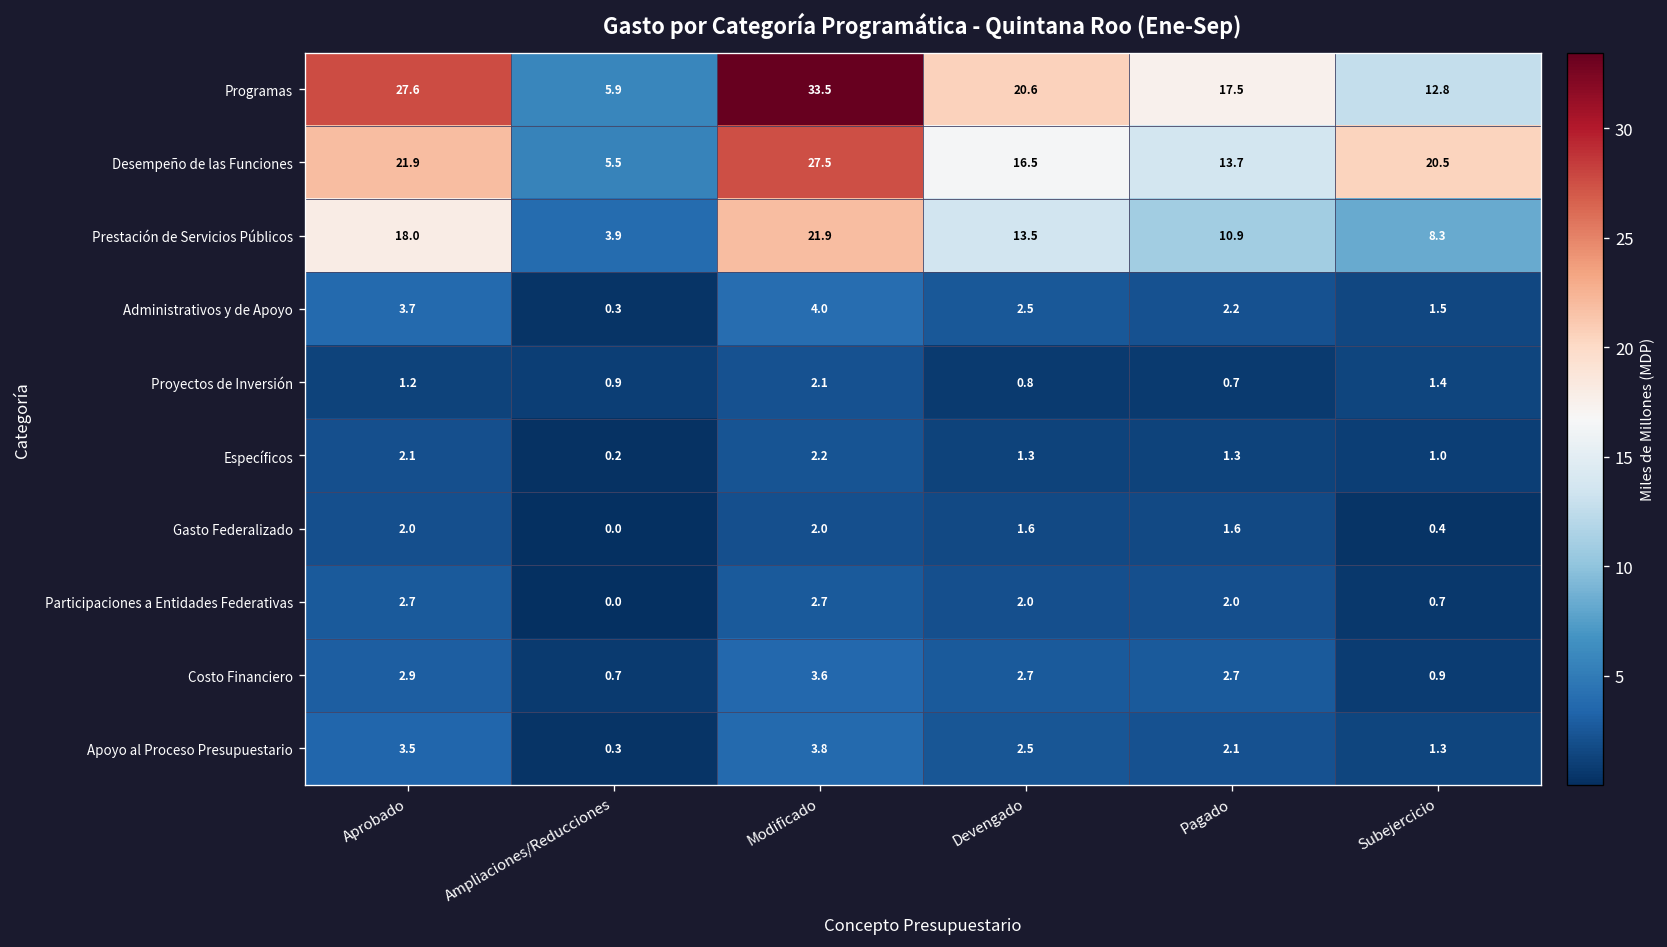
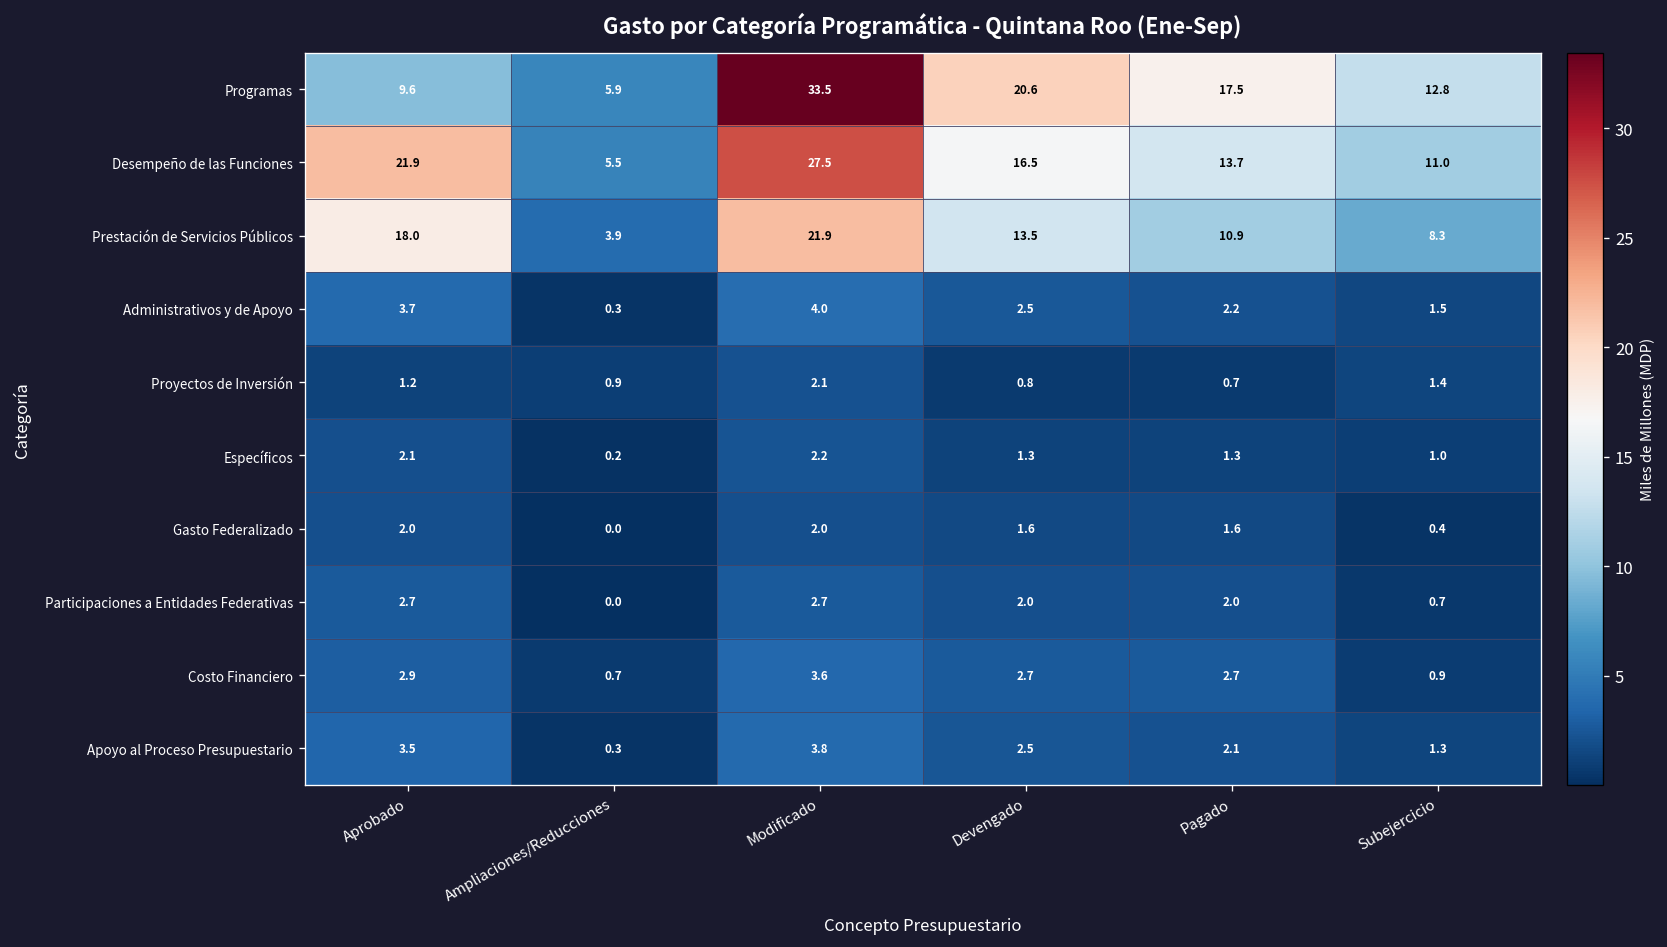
  {
    "Programas": {
-     "Aprobado": 27.6,
+     "Aprobado": 9.6,
      "Ampliaciones/Reducciones": 5.9,
      "Modificado": 33.5,
      "Devengado": 20.6,
      "Pagado": 17.5,
      "Subejercicio": 12.8
    },
    "Desempeño de las Funciones": {
      "Aprobado": 21.9,
      "Ampliaciones/Reducciones": 5.5,
      "Modificado": 27.5,
      "Devengado": 16.5,
      "Pagado": 13.7,
-     "Subejercicio": 20.5
+     "Subejercicio": 11.0
    },
    "Prestación de Servicios Públicos": {
      "Aprobado": 18.0,
      "Ampliaciones/Reducciones": 3.9,
      "Modificado": 21.9,
      "Devengado": 13.5,
      "Pagado": 10.9,
      "Subejercicio": 8.3
    },
    "Administrativos y de Apoyo": {
      "Aprobado": 3.7,
      "Ampliaciones/Reducciones": 0.3,
      "Modificado": 4.0,
      "Devengado": 2.5,
      "Pagado": 2.2,
      "Subejercicio": 1.5
    },
    "Proyectos de Inversión": {
      "Aprobado": 1.2,
      "Ampliaciones/Reducciones": 0.9,
      "Modificado": 2.1,
      "Devengado": 0.8,
      "Pagado": 0.7,
      "Subejercicio": 1.4
    },
    "Específicos": {
      "Aprobado": 2.1,
      "Ampliaciones/Reducciones": 0.2,
      "Modificado": 2.2,
      "Devengado": 1.3,
      "Pagado": 1.3,
      "Subejercicio": 1.0
    },
    "Gasto Federalizado": {
      "Aprobado": 2.0,
      "Ampliaciones/Reducciones": 0.0,
      "Modificado": 2.0,
      "Devengado": 1.6,
      "Pagado": 1.6,
      "Subejercicio": 0.4
    },
    "Participaciones a Entidades Federativas": {
      "Aprobado": 2.7,
      "Ampliaciones/Reducciones": 0.0,
      "Modificado": 2.7,
      "Devengado": 2.0,
      "Pagado": 2.0,
      "Subejercicio": 0.7
    },
    "Costo Financiero": {
      "Aprobado": 2.9,
      "Ampliaciones/Reducciones": 0.7,
      "Modificado": 3.6,
      "Devengado": 2.7,
      "Pagado": 2.7,
      "Subejercicio": 0.9
    },
    "Apoyo al Proceso Presupuestario": {
      "Aprobado": 3.5,
      "Ampliaciones/Reducciones": 0.3,
      "Modificado": 3.8,
      "Devengado": 2.5,
      "Pagado": 2.1,
      "Subejercicio": 1.3
    }
  }
